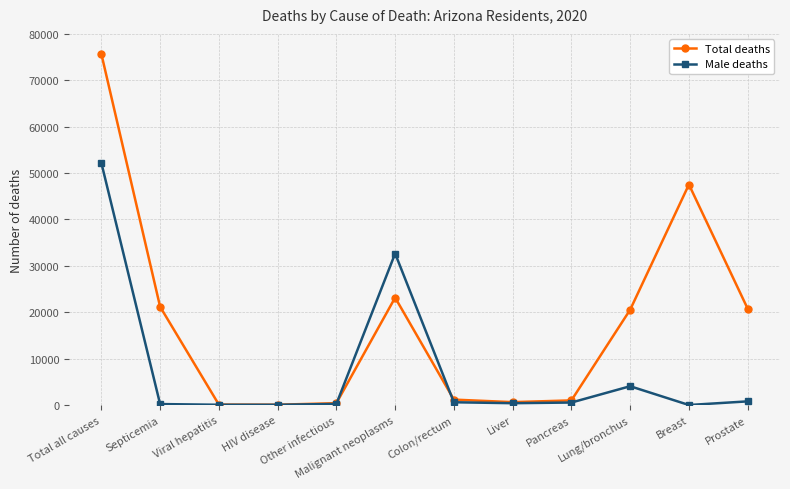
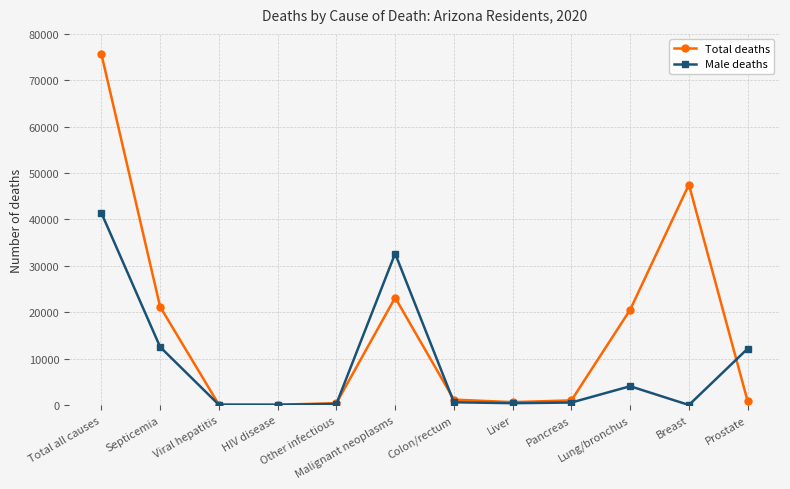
  {
    "Total deaths": {
      "Total all causes": 76000,
      "Septicemia": 21000,
      "Malignant neoplasms": 23000,
      "Colon/rectum": 1000,
      "Lung/bronchus": 21000,
      "Breast": 48000,
-     "Prostate": 21000
+     "Prostate": 1000
    },
    "Male deaths": {
-     "Total all causes": 52000,
-     "Septicemia": 0,
+     "Total all causes": 41000,
+     "Septicemia": 13000,
      "Malignant neoplasms": 33000,
      "Colon/rectum": 1000,
      "Lung/bronchus": 4000,
      "Breast": 0,
-     "Prostate": 1000
+     "Prostate": 12000
    }
  }
